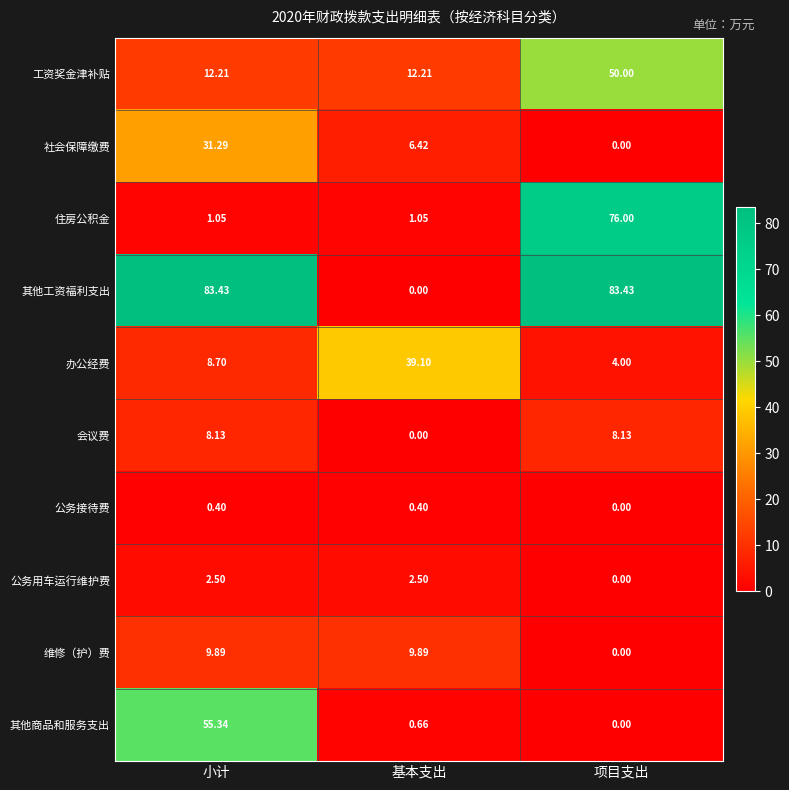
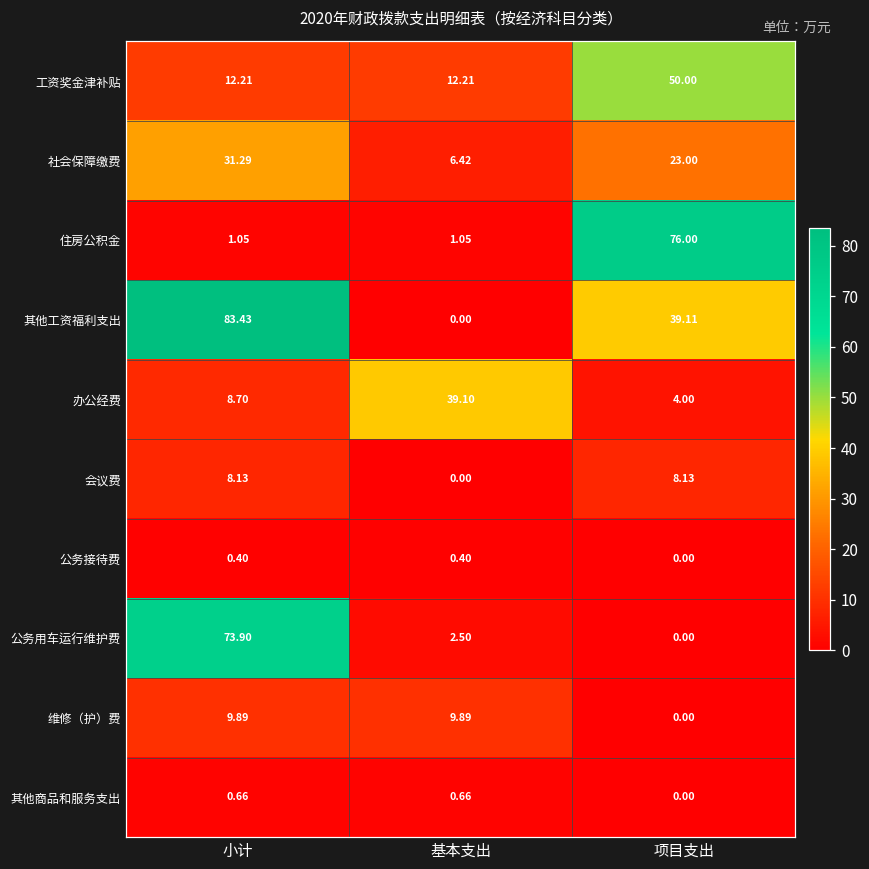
  {
    "工资奖金津补贴": {
      "小计": 12.21,
      "基本支出": 12.21,
      "项目支出": 50.00
    },
    "社会保障缴费": {
      "小计": 31.29,
      "基本支出": 6.42,
-     "项目支出": 0.00
+     "项目支出": 23.00
    },
    "住房公积金": {
      "小计": 1.05,
      "基本支出": 1.05,
      "项目支出": 76.00
    },
    "其他工资福利支出": {
      "小计": 83.43,
      "基本支出": 0.00,
-     "项目支出": 83.43
+     "项目支出": 39.11
    },
    "办公经费": {
      "小计": 8.70,
      "基本支出": 39.10,
      "项目支出": 4.00
    },
    "会议费": {
      "小计": 8.13,
      "基本支出": 0.00,
      "项目支出": 8.13
    },
    "公务接待费": {
      "小计": 0.40,
      "基本支出": 0.40,
      "项目支出": 0.00
    },
    "公务用车运行维护费": {
-     "小计": 2.50,
+     "小计": 73.90,
      "基本支出": 2.50,
      "项目支出": 0.00
    },
    "维修（护）费": {
      "小计": 9.89,
      "基本支出": 9.89,
      "项目支出": 0.00
    },
    "其他商品和服务支出": {
-     "小计": 55.34,
+     "小计": 0.66,
      "基本支出": 0.66,
      "项目支出": 0.00
    }
  }
